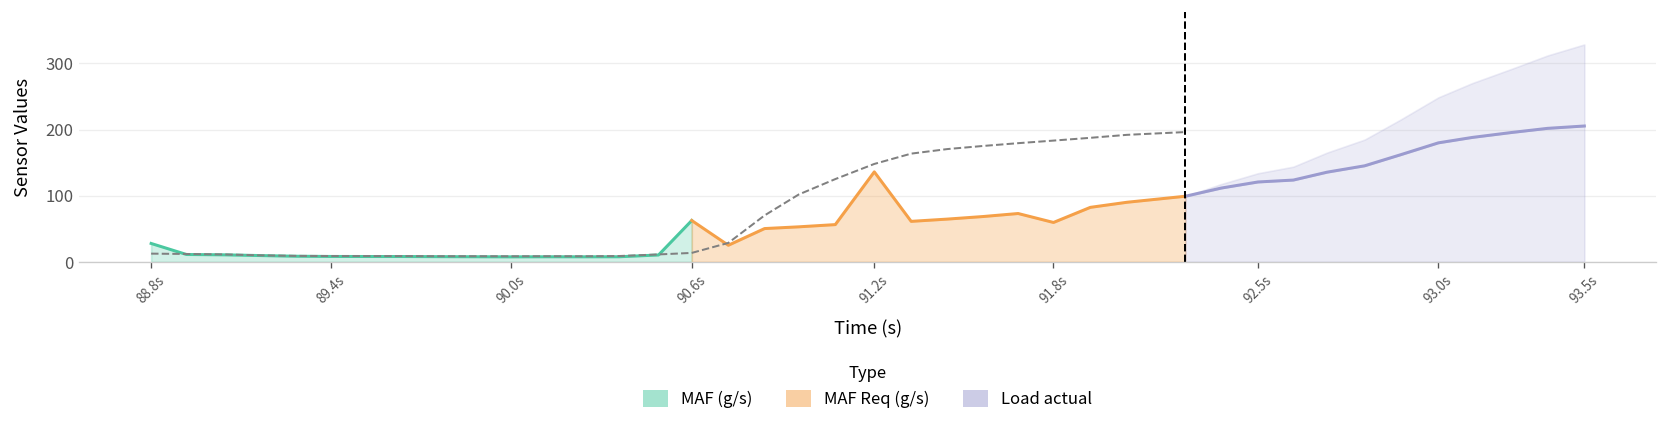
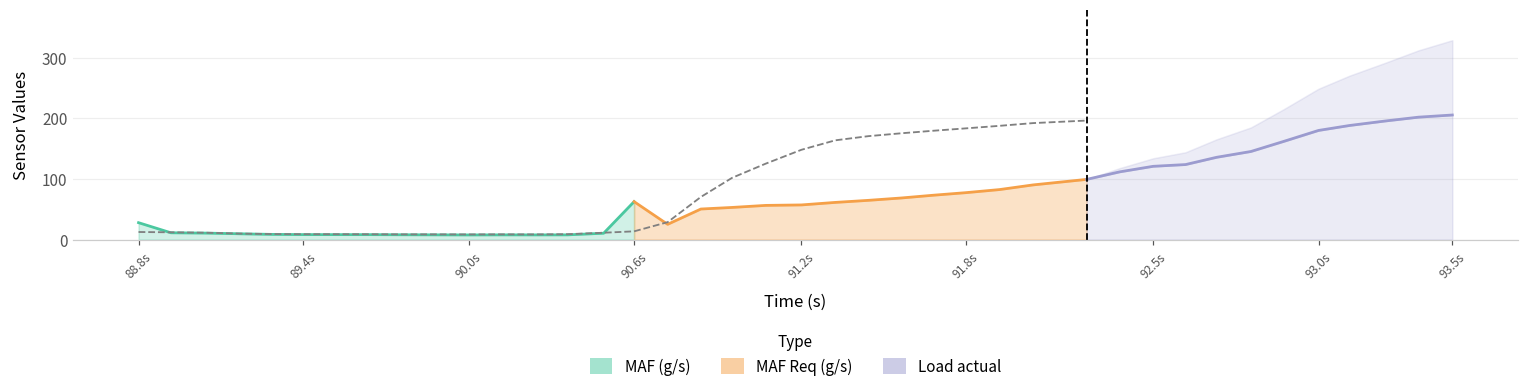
  {
    "MAF (g/s)": {
      "88.8s": 30
    },
    "MAF Req (g/s)": {
-     "91.2s": 140,
-     "91.8s": 60
+     "91.2s": 60,
+     "91.8s": 80
    }
  }
